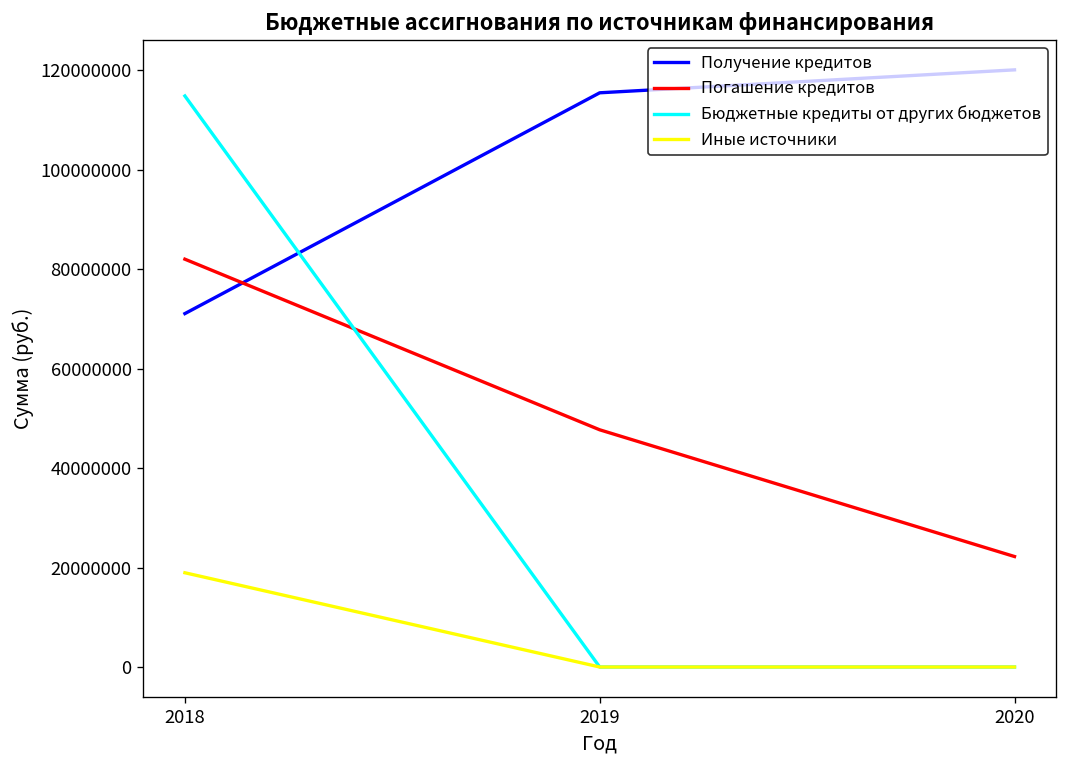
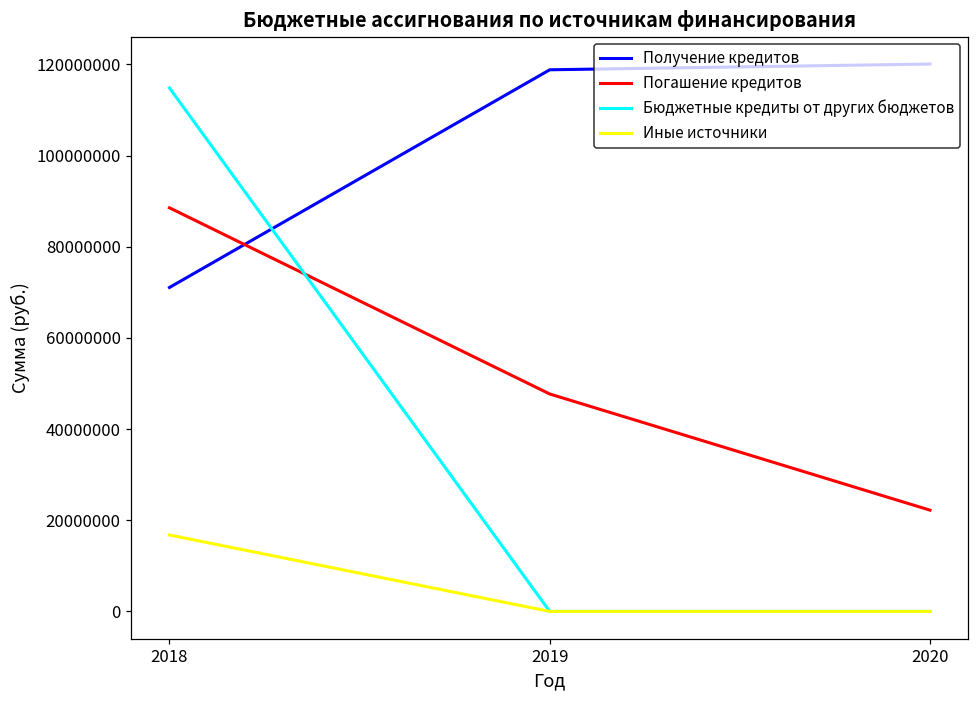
  {
    "Получение кредитов": {
      "2018": 71000000,
-     "2019": 115000000
+     "2019": 119000000
    },
    "Погашение кредитов": {
-     "2018": 82000000,
+     "2018": 89000000,
      "2019": 48000000,
      "2020": 22000000
    },
    "Бюджетные кредиты от других бюджетов": {
      "2018": 115000000
    },
    "Иные источники": {
-     "2018": 19000000
+     "2018": 17000000
    }
  }
